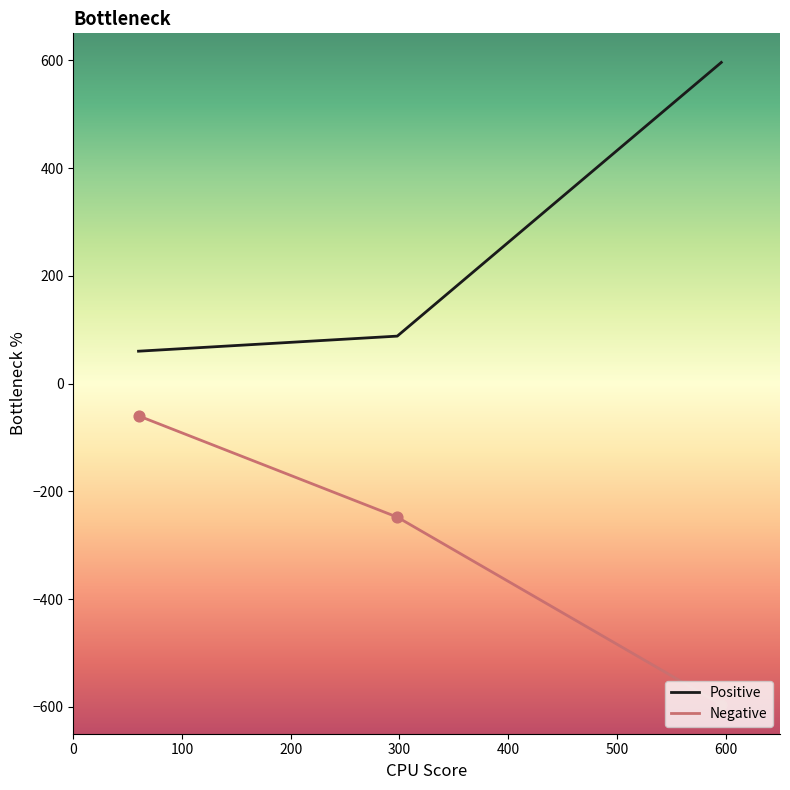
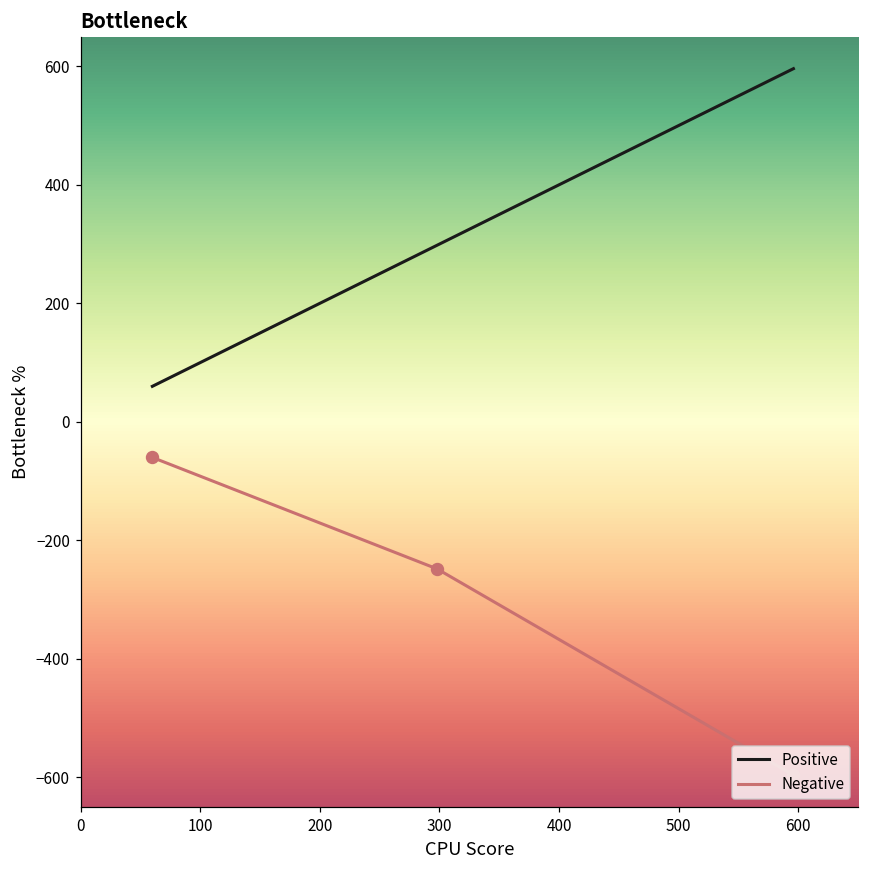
  {
    "Positive": {
-     "300": 90,
+     "300": 300,
      "600": 600
    },
    "Negative": {
      "300": -250
    }
  }
